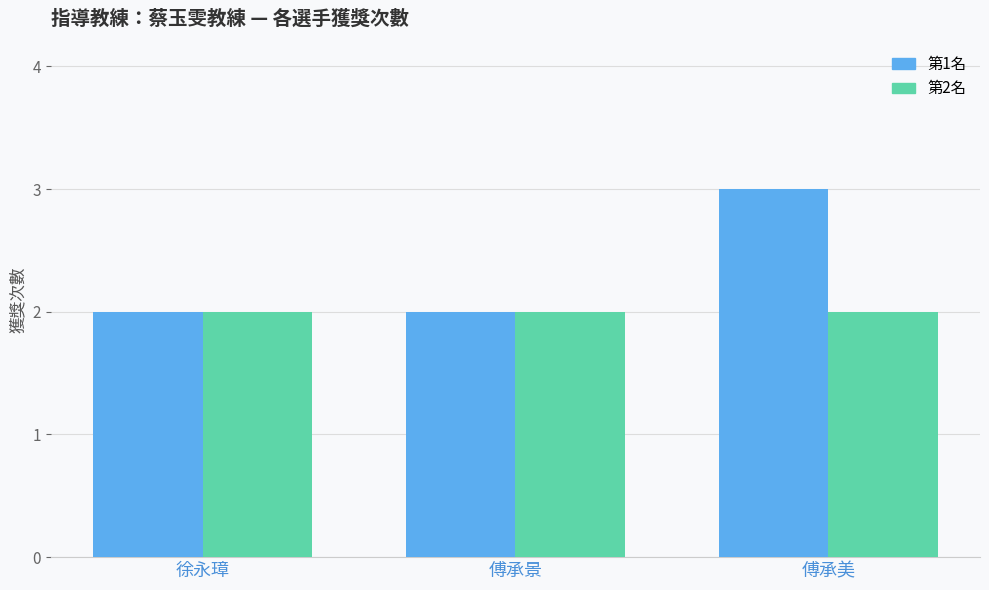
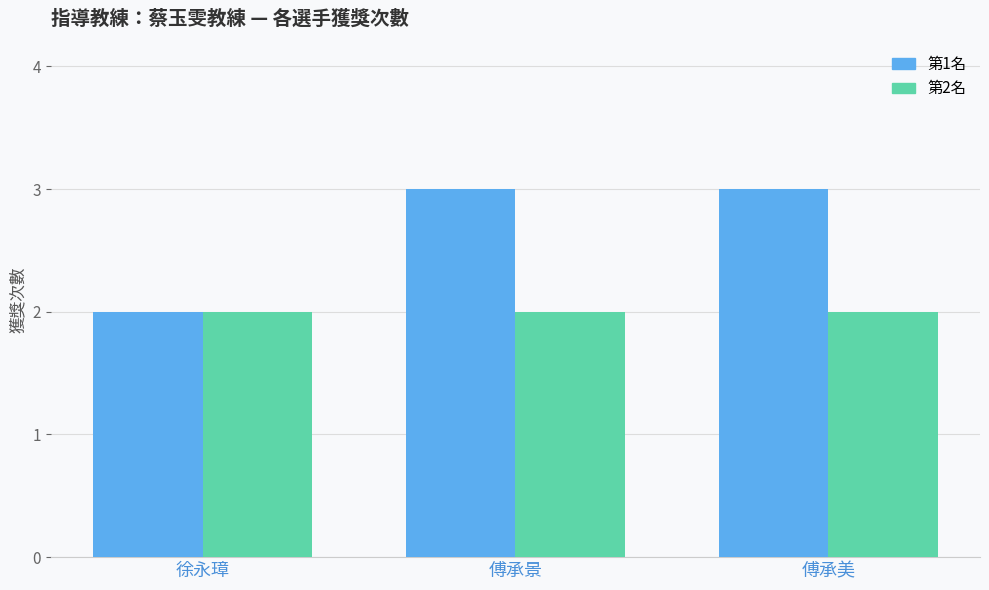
  {
    "第1名": {
      "徐永璋": 2,
-     "傅承景": 2,
+     "傅承景": 3,
      "傅承美": 3
    },
    "第2名": {
      "徐永璋": 2,
      "傅承景": 2,
      "傅承美": 2
    }
  }
